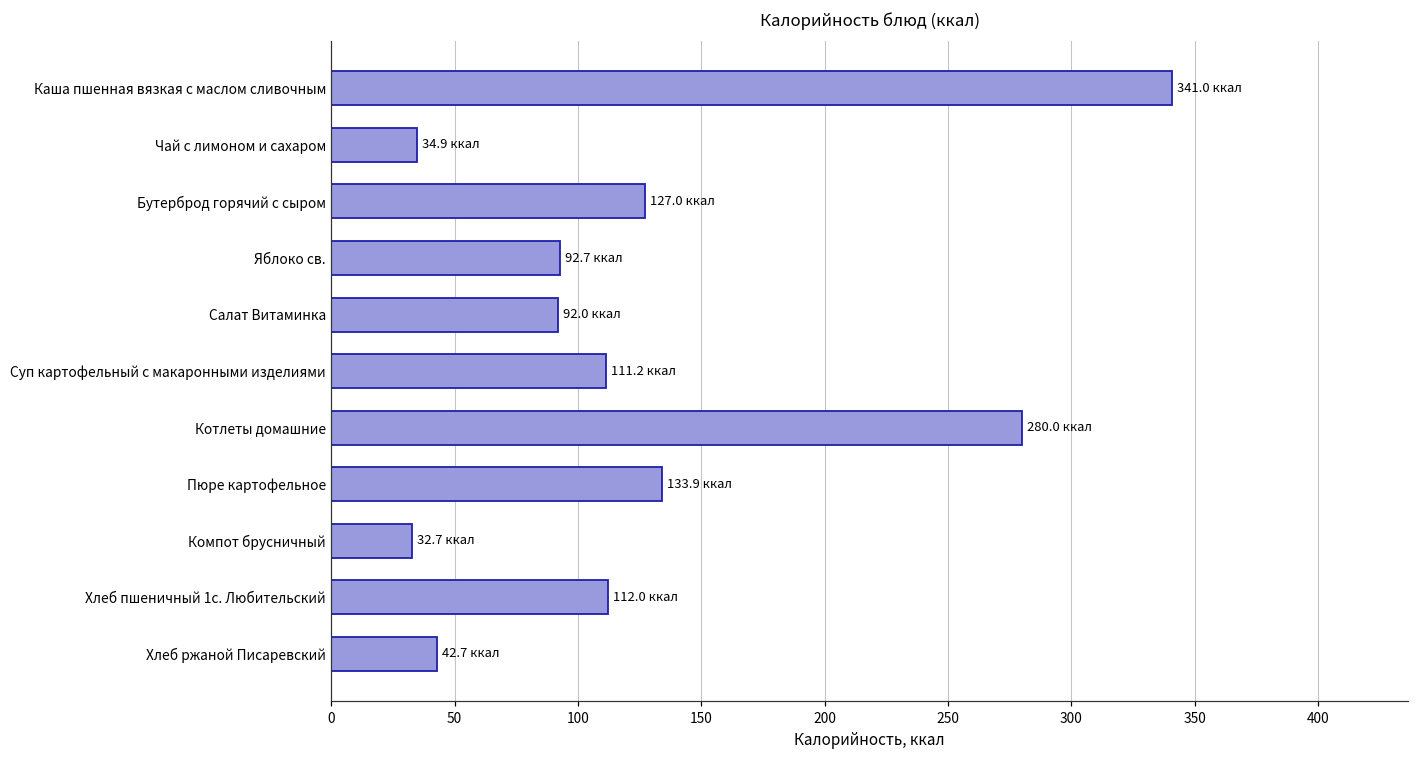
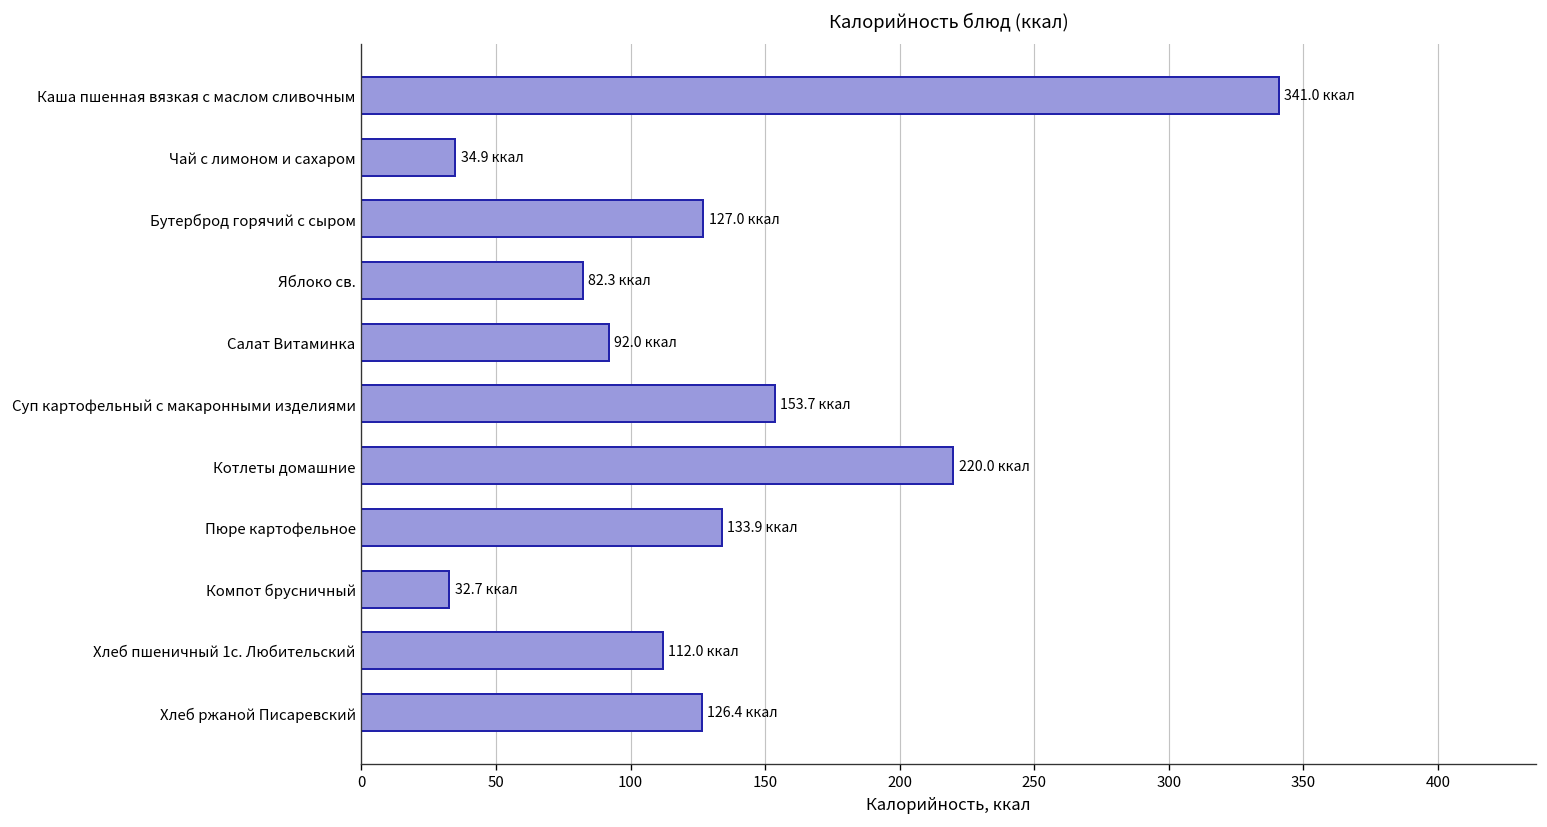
  {
    "Каша пшенная вязкая с маслом сливочным": 341.0,
    "Чай с лимоном и сахаром": 34.9,
    "Бутерброд горячий с сыром": 127.0,
-   "Яблоко св.": 92.7,
+   "Яблоко св.": 82.3,
    "Салат Витаминка": 92.0,
-   "Суп картофельный с макаронными изделиями": 111.2,
-   "Котлеты домашние": 280.0,
+   "Суп картофельный с макаронными изделиями": 153.7,
+   "Котлеты домашние": 220.0,
    "Пюре картофельное": 133.9,
    "Компот брусничный": 32.7,
    "Хлеб пшеничный 1с. Любительский": 112.0,
-   "Хлеб ржаной Писаревский": 42.7
+   "Хлеб ржаной Писаревский": 126.4
  }
